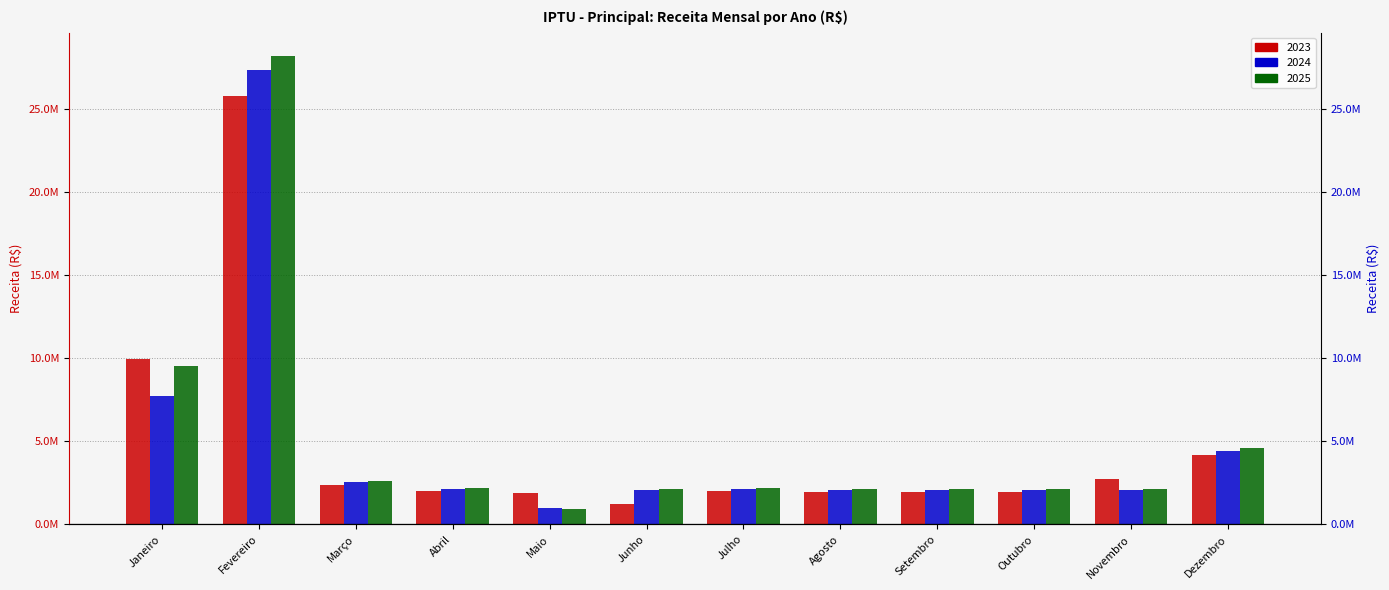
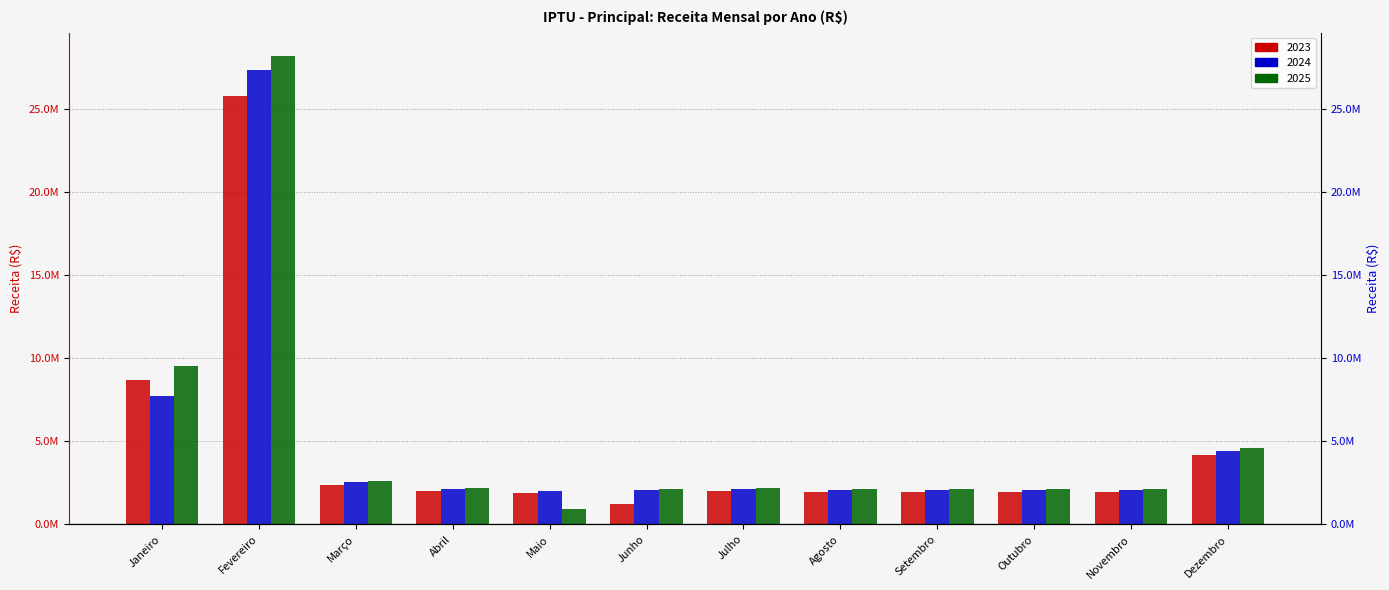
  {
    "2023": {
-     "Janeiro": 9900000,
+     "Janeiro": 8700000,
      "Fevereiro": 25700000,
      "Março": 2400000,
      "Abril": 2000000,
      "Maio": 1900000,
      "Junho": 1300000,
      "Julho": 2000000,
      "Agosto": 1900000,
      "Setembro": 2000000,
      "Outubro": 2000000,
-     "Novembro": 2700000,
+     "Novembro": 2000000,
      "Dezembro": 4200000
    },
    "2024": {
      "Janeiro": 7700000,
      "Fevereiro": 27300000,
      "Março": 2500000,
      "Abril": 2100000,
-     "Maio": 1000000,
+     "Maio": 2000000,
      "Junho": 2100000,
      "Julho": 2100000,
      "Agosto": 2100000,
      "Setembro": 2100000,
      "Outubro": 2100000,
      "Novembro": 2100000,
      "Dezembro": 4400000
    },
    "2025": {
      "Janeiro": 9500000,
      "Fevereiro": 28200000,
      "Março": 2600000,
      "Abril": 2200000,
      "Maio": 900000,
      "Junho": 2100000,
      "Julho": 2200000,
      "Agosto": 2100000,
      "Setembro": 2100000,
      "Outubro": 2100000,
      "Novembro": 2100000,
      "Dezembro": 4600000
    }
  }
